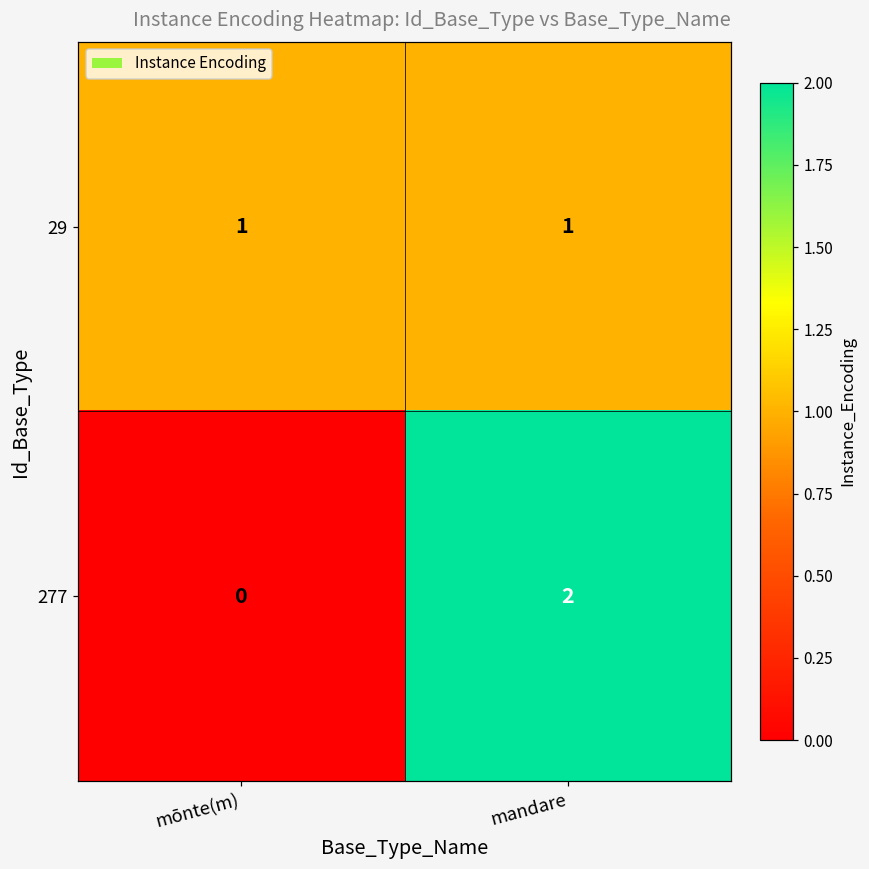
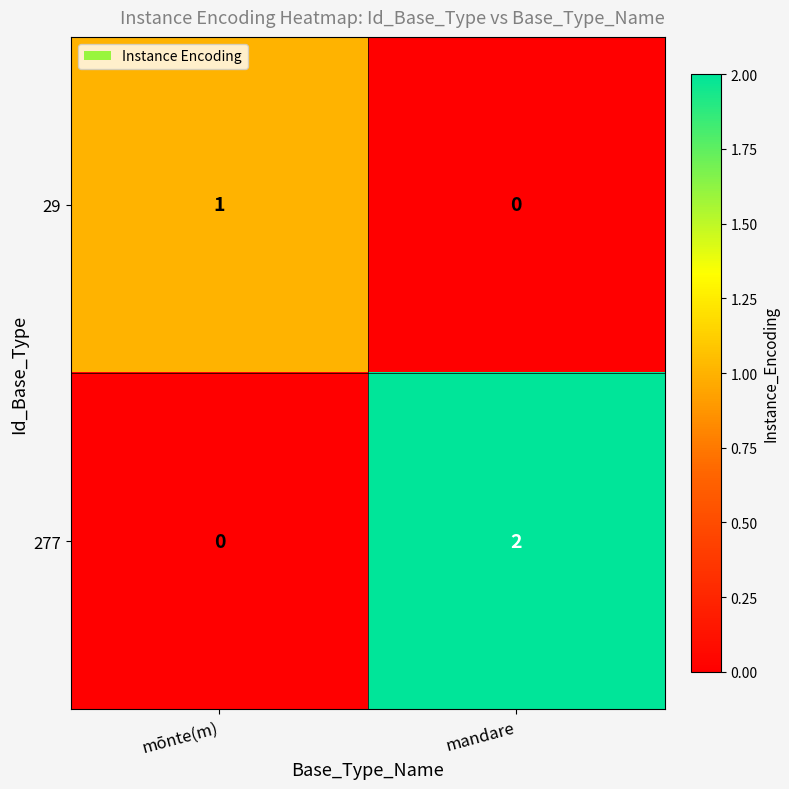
  {
    "29": {
      "mōnte(m)": 1,
-     "mandare": 1
+     "mandare": 0
    },
    "277": {
      "mōnte(m)": 0,
      "mandare": 2
    }
  }
